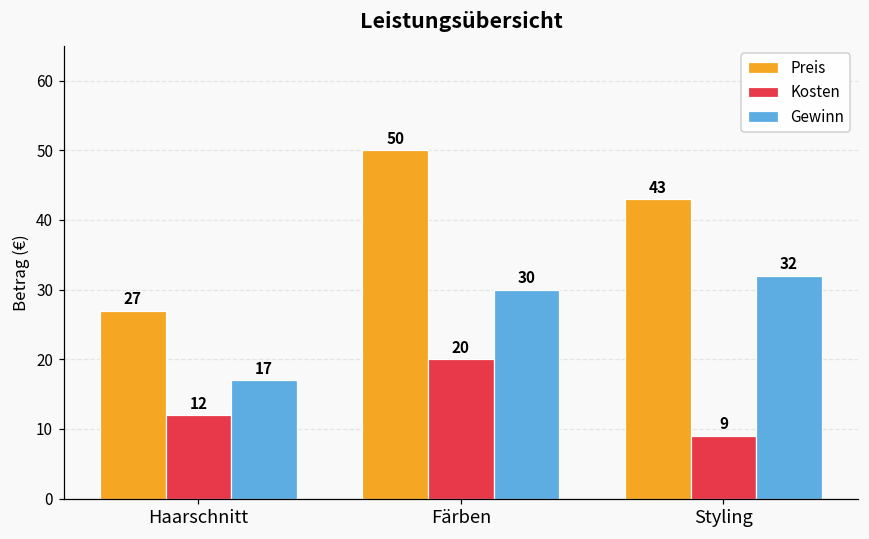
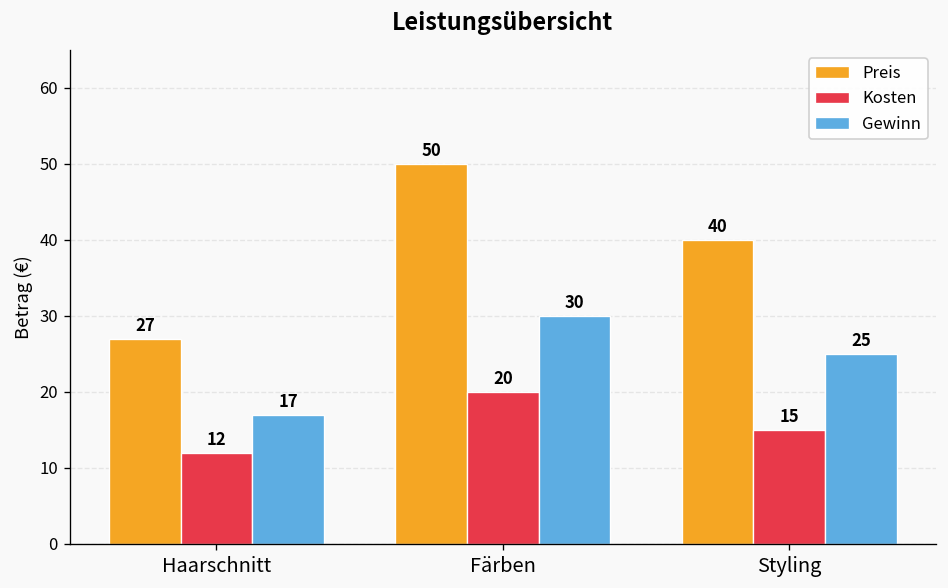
  {
    "Preis": {
      "Haarschnitt": 27,
      "Färben": 50,
-     "Styling": 43
+     "Styling": 40
    },
    "Kosten": {
      "Haarschnitt": 12,
      "Färben": 20,
-     "Styling": 9
+     "Styling": 15
    },
    "Gewinn": {
      "Haarschnitt": 17,
      "Färben": 30,
-     "Styling": 32
+     "Styling": 25
    }
  }
